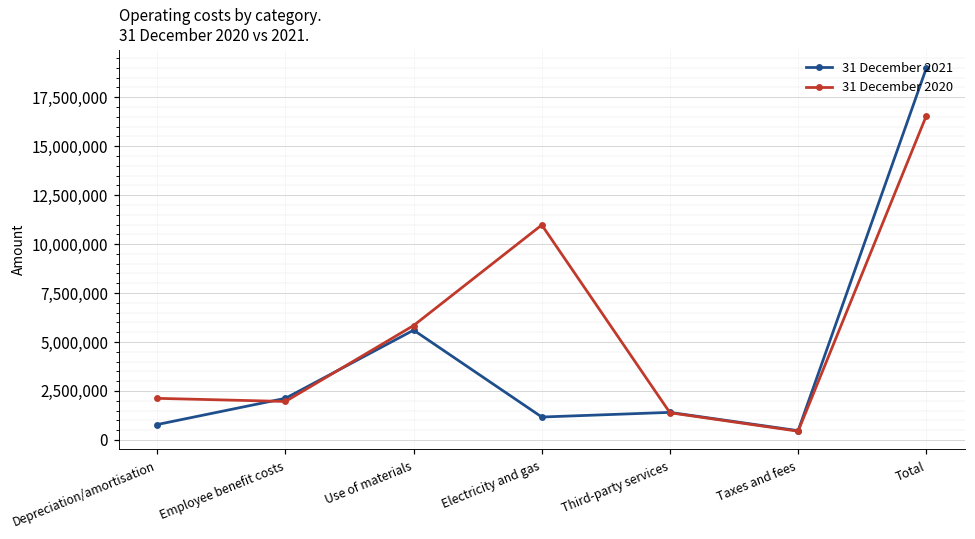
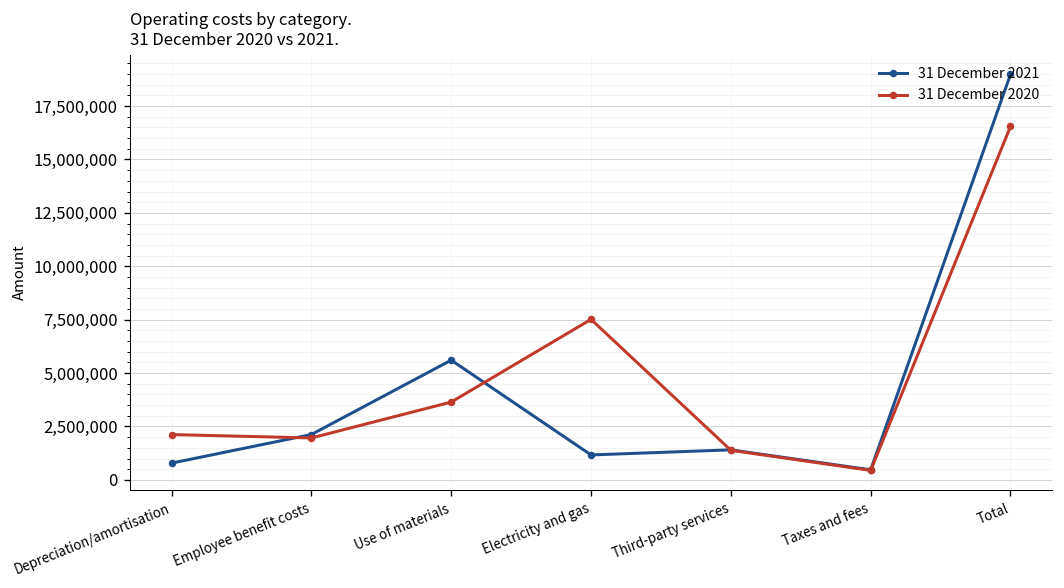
  {
    "31 December 2021": {
      "Depreciation/amortisation": "800,000",
      "Employee benefit costs": "2,100,000",
      "Use of materials": "5,600,000",
      "Electricity and gas": "1,200,000",
      "Total": "19,000,000"
    },
    "31 December 2020": {
      "Depreciation/amortisation": "2,100,000",
      "Employee benefit costs": "2,000,000",
-     "Use of materials": "5,800,000",
-     "Electricity and gas": "11,000,000",
+     "Use of materials": "3,600,000",
+     "Electricity and gas": "7,500,000",
      "Total": "16,500,000"
    }
  }
